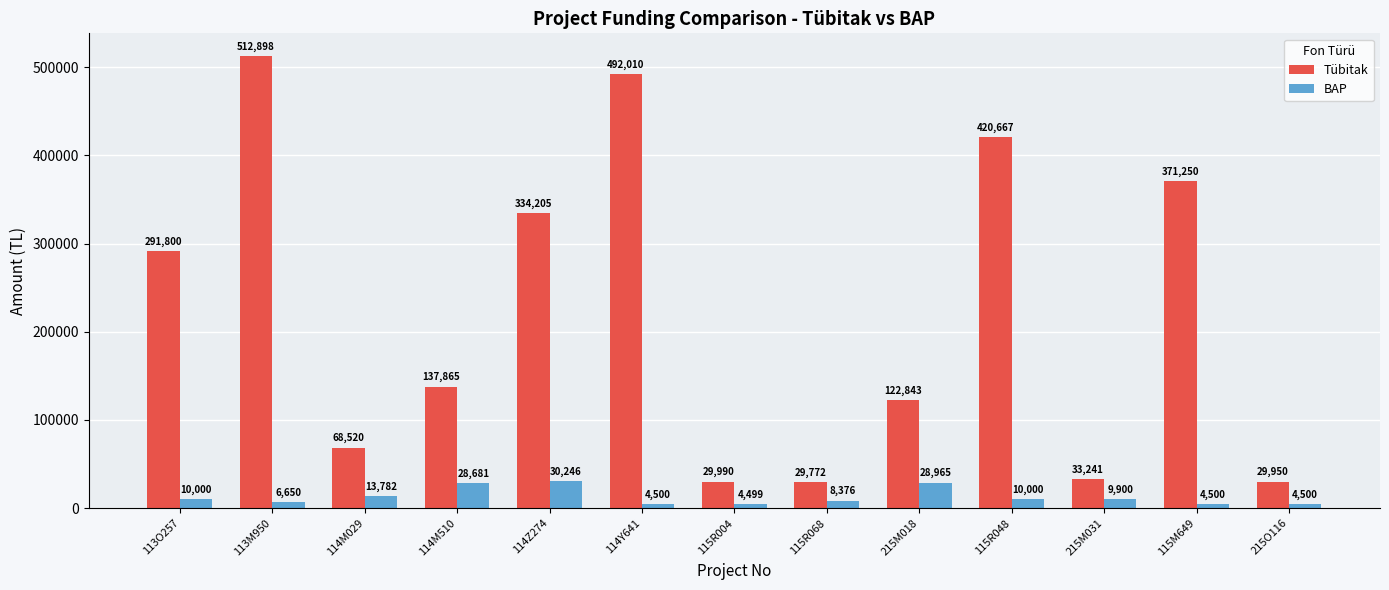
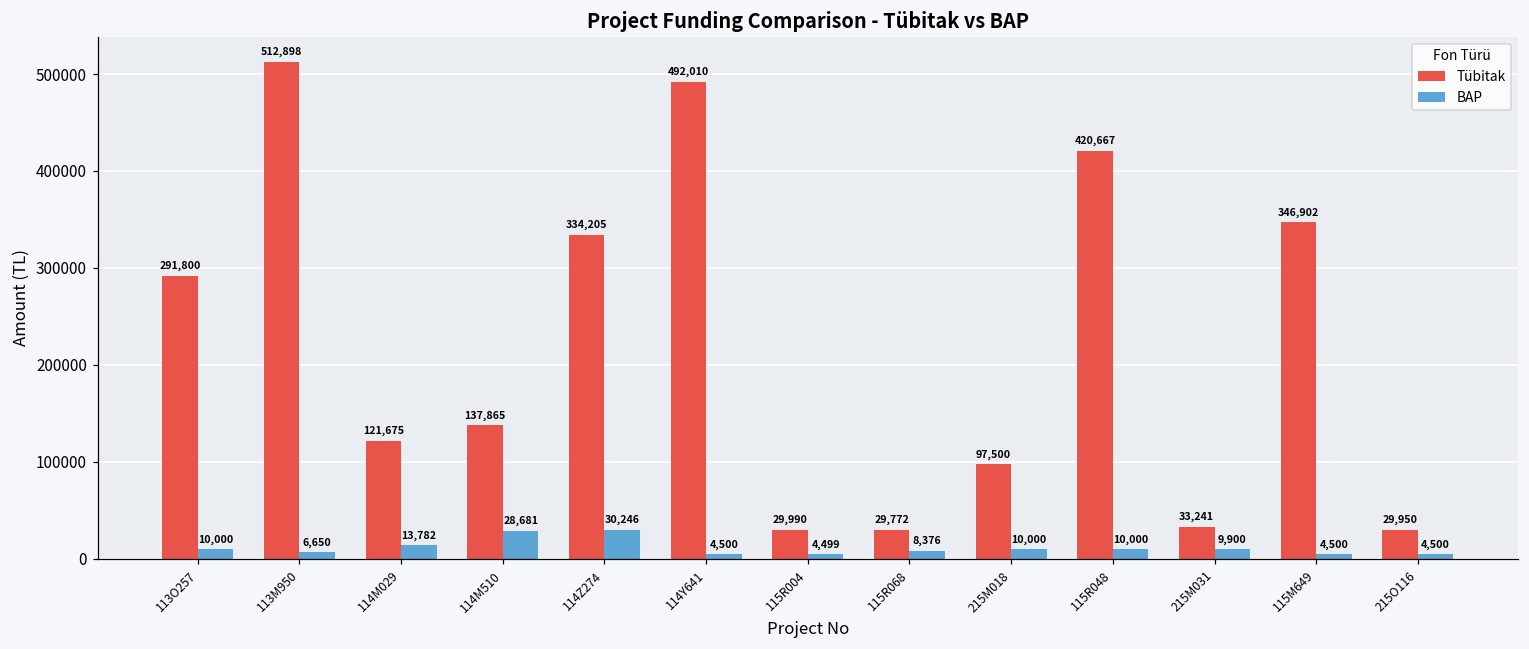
  {
    "Tübitak": {
      "113O257": "291,800",
      "113M950": "512,898",
-     "114M029": "68,520",
+     "114M029": "121,675",
      "114M510": "137,865",
      "114Z274": "334,205",
      "114Y641": "492,010",
      "115R004": "29,990",
      "115R068": "29,772",
-     "215M018": "122,843",
+     "215M018": "97,500",
      "115R048": "420,667",
      "215M031": "33,241",
-     "115M649": "371,250",
+     "115M649": "346,902",
      "215O116": "29,950"
    },
    "BAP": {
      "113O257": "10,000",
      "113M950": "6,650",
      "114M029": "13,782",
      "114M510": "28,681",
      "114Z274": "30,246",
      "114Y641": "4,500",
      "115R004": "4,499",
      "115R068": "8,376",
-     "215M018": "28,965",
+     "215M018": "10,000",
      "115R048": "10,000",
      "215M031": "9,900",
      "115M649": "4,500",
      "215O116": "4,500"
    }
  }
